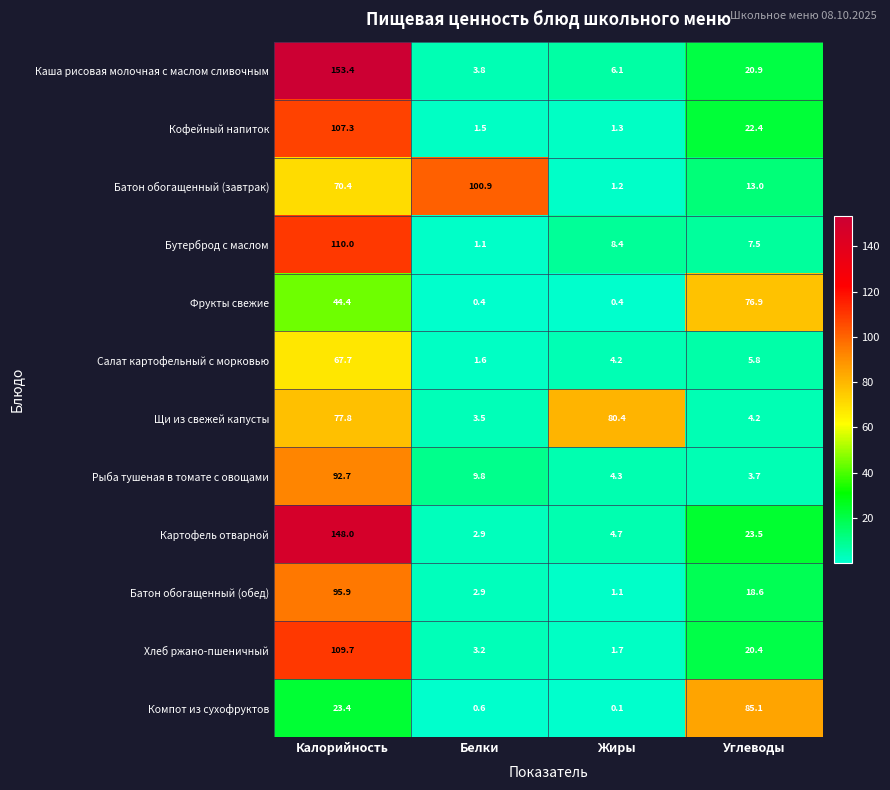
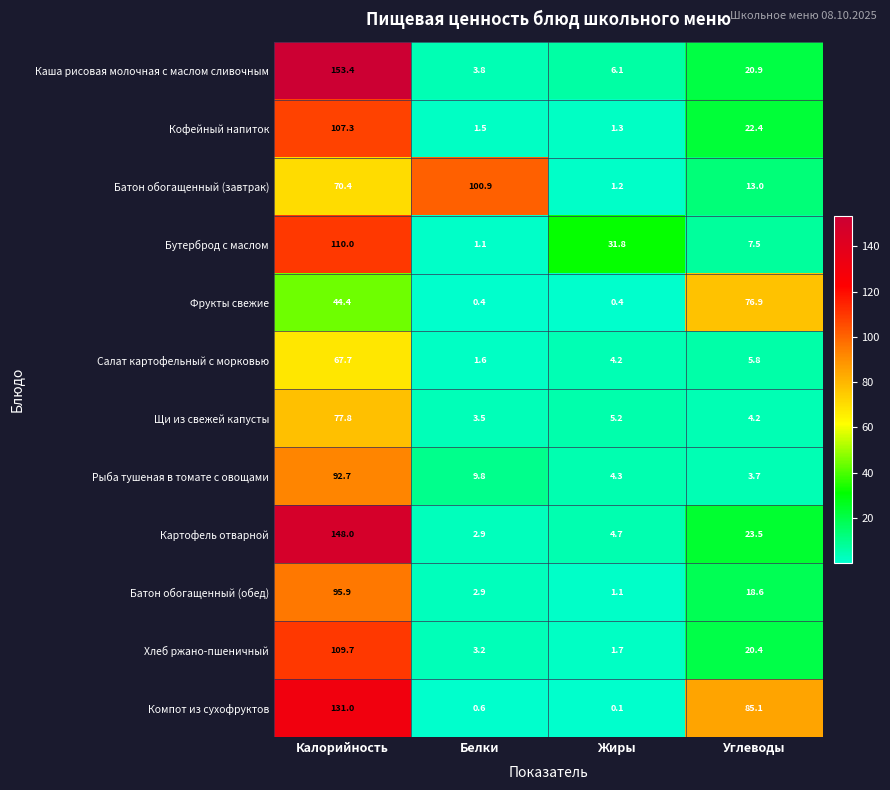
  {
    "Каша рисовая молочная с маслом сливочным": {
      "Калорийность": 153.4,
      "Белки": 3.8,
      "Жиры": 6.1,
      "Углеводы": 20.9
    },
    "Кофейный напиток": {
      "Калорийность": 107.3,
      "Белки": 1.5,
      "Жиры": 1.3,
      "Углеводы": 22.4
    },
    "Батон обогащенный (завтрак)": {
      "Калорийность": 70.4,
      "Белки": 100.9,
      "Жиры": 1.2,
      "Углеводы": 13.0
    },
    "Бутерброд с маслом": {
      "Калорийность": 110.0,
      "Белки": 1.1,
-     "Жиры": 8.4,
+     "Жиры": 31.8,
      "Углеводы": 7.5
    },
    "Фрукты свежие": {
      "Калорийность": 44.4,
      "Белки": 0.4,
      "Жиры": 0.4,
      "Углеводы": 76.9
    },
    "Салат картофельный с морковью": {
      "Калорийность": 67.7,
      "Белки": 1.6,
      "Жиры": 4.2,
      "Углеводы": 5.8
    },
    "Щи из свежей капусты": {
      "Калорийность": 77.8,
      "Белки": 3.5,
-     "Жиры": 80.4,
+     "Жиры": 5.2,
      "Углеводы": 4.2
    },
    "Рыба тушеная в томате с овощами": {
      "Калорийность": 92.7,
      "Белки": 9.8,
      "Жиры": 4.3,
      "Углеводы": 3.7
    },
    "Картофель отварной": {
      "Калорийность": 148.0,
      "Белки": 2.9,
      "Жиры": 4.7,
      "Углеводы": 23.5
    },
    "Батон обогащенный (обед)": {
      "Калорийность": 95.9,
      "Белки": 2.9,
      "Жиры": 1.1,
      "Углеводы": 18.6
    },
    "Хлеб ржано-пшеничный": {
      "Калорийность": 109.7,
      "Белки": 3.2,
      "Жиры": 1.7,
      "Углеводы": 20.4
    },
    "Компот из сухофруктов": {
-     "Калорийность": 23.4,
+     "Калорийность": 131.0,
      "Белки": 0.6,
      "Жиры": 0.1,
      "Углеводы": 85.1
    }
  }
